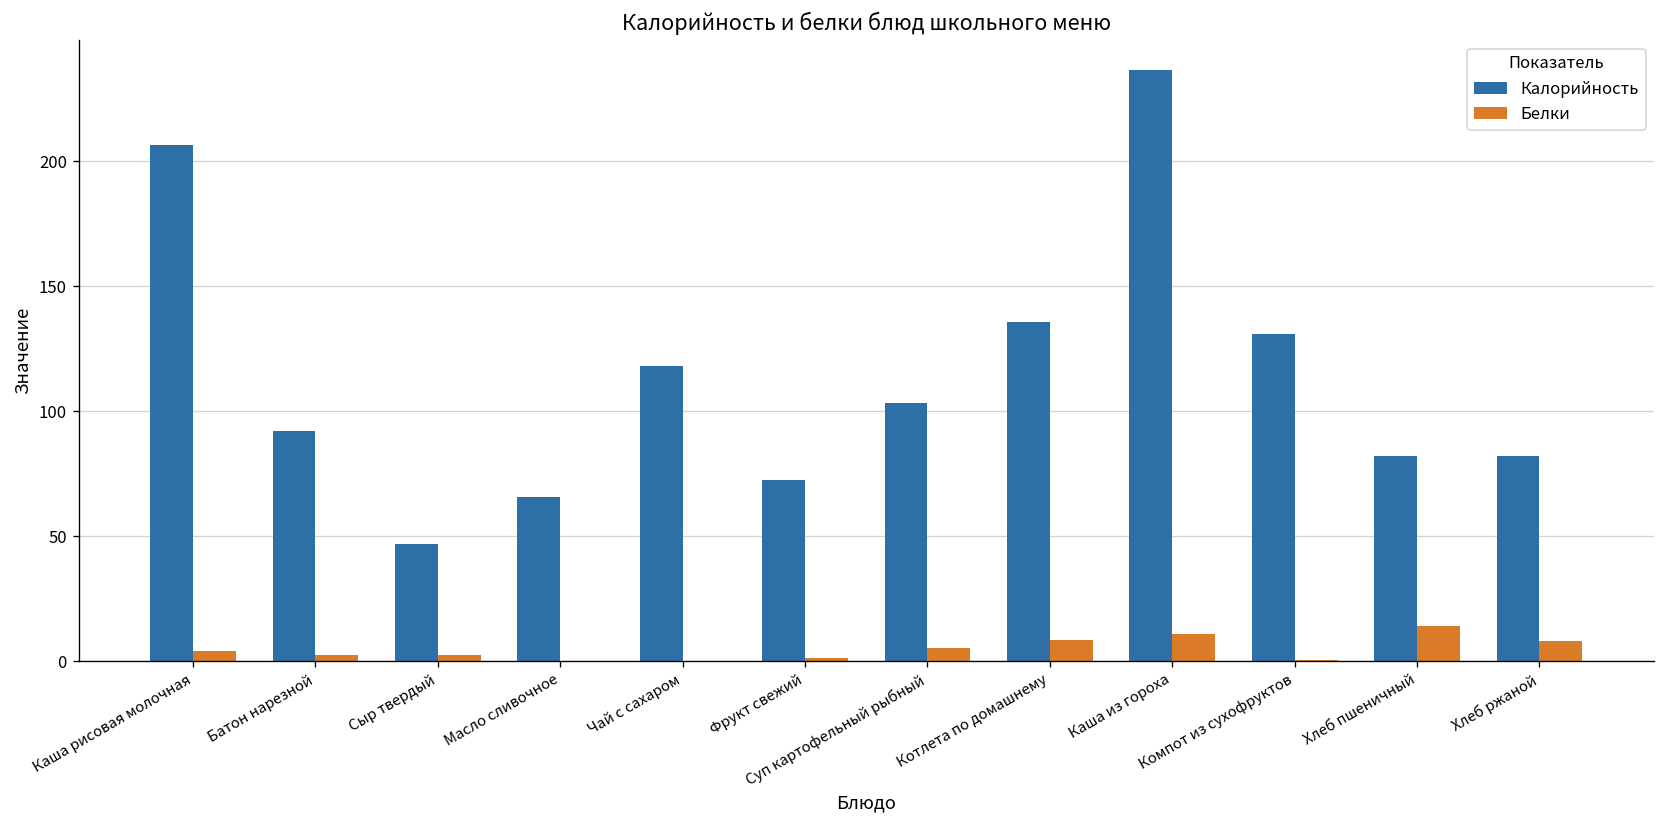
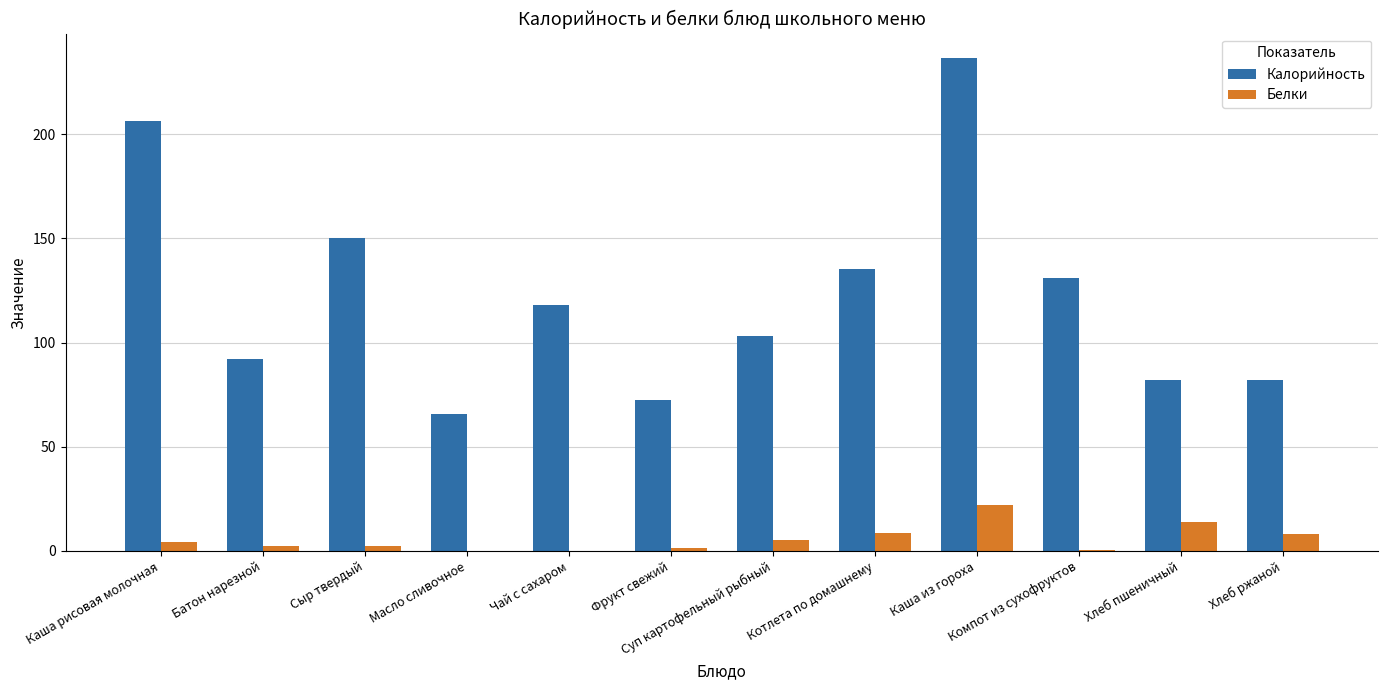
  {
    "Калорийность": {
      "Каша рисовая молочная": 206,
      "Батон нарезной": 92,
-     "Сыр твердый": 47,
+     "Сыр твердый": 150,
      "Масло сливочное": 66,
      "Чай с сахаром": 118,
      "Фрукт свежий": 72,
      "Суп картофельный рыбный": 103,
      "Котлета по домашнему": 135,
      "Каша из гороха": 236,
      "Компот из сухофруктов": 131,
      "Хлеб пшеничный": 82,
      "Хлеб ржаной": 82
    },
    "Белки": {
      "Каша рисовая молочная": 4,
      "Батон нарезной": 3,
      "Сыр твердый": 2,
      "Фрукт свежий": 1,
      "Суп картофельный рыбный": 5,
      "Котлета по домашнему": 8,
-     "Каша из гороха": 11,
+     "Каша из гороха": 22,
      "Хлеб пшеничный": 14,
      "Хлеб ржаной": 8
    }
  }
